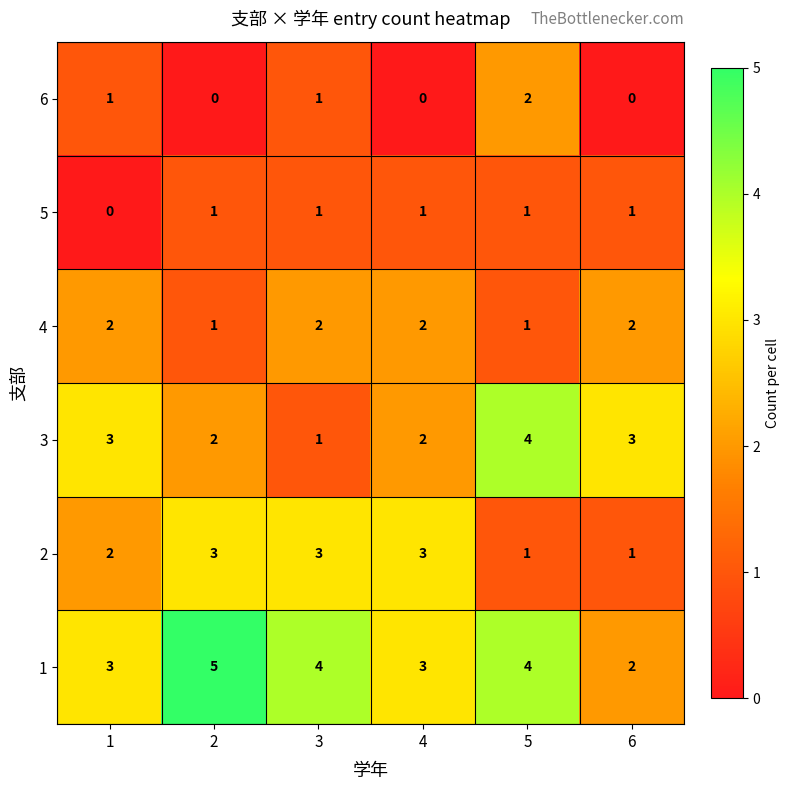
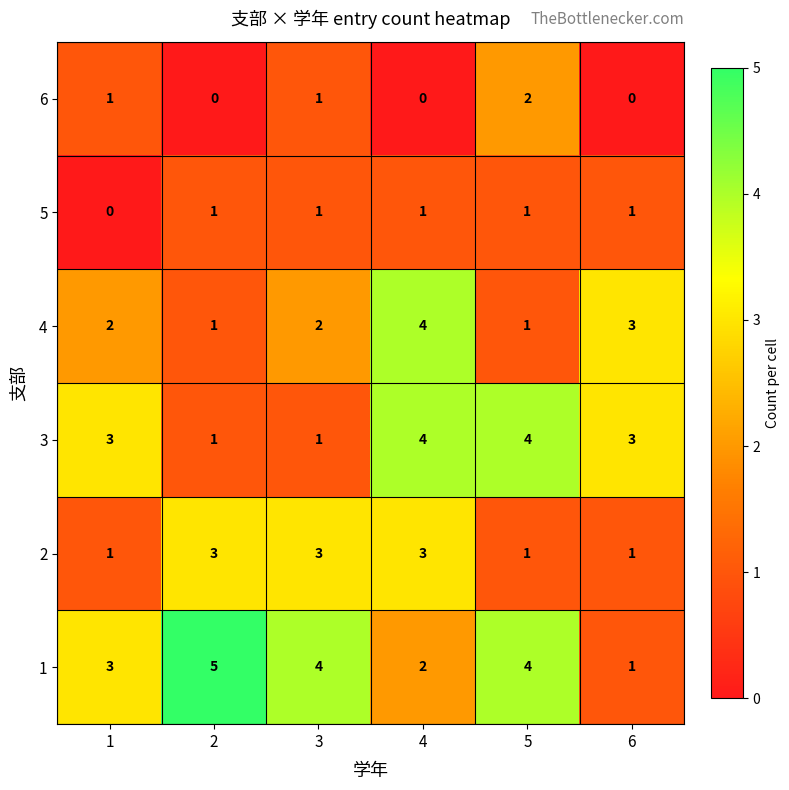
  {
    "6": {
      "1": 1,
      "2": 0,
      "3": 1,
      "4": 0,
      "5": 2,
      "6": 0
    },
    "5": {
      "1": 0,
      "2": 1,
      "3": 1,
      "4": 1,
      "5": 1,
      "6": 1
    },
    "4": {
      "1": 2,
      "2": 1,
      "3": 2,
-     "4": 2,
+     "4": 4,
      "5": 1,
-     "6": 2
+     "6": 3
    },
    "3": {
      "1": 3,
-     "2": 2,
+     "2": 1,
      "3": 1,
-     "4": 2,
+     "4": 4,
      "5": 4,
      "6": 3
    },
    "2": {
-     "1": 2,
+     "1": 1,
      "2": 3,
      "3": 3,
      "4": 3,
      "5": 1,
      "6": 1
    },
    "1": {
      "1": 3,
      "2": 5,
      "3": 4,
-     "4": 3,
+     "4": 2,
      "5": 4,
-     "6": 2
+     "6": 1
    }
  }
